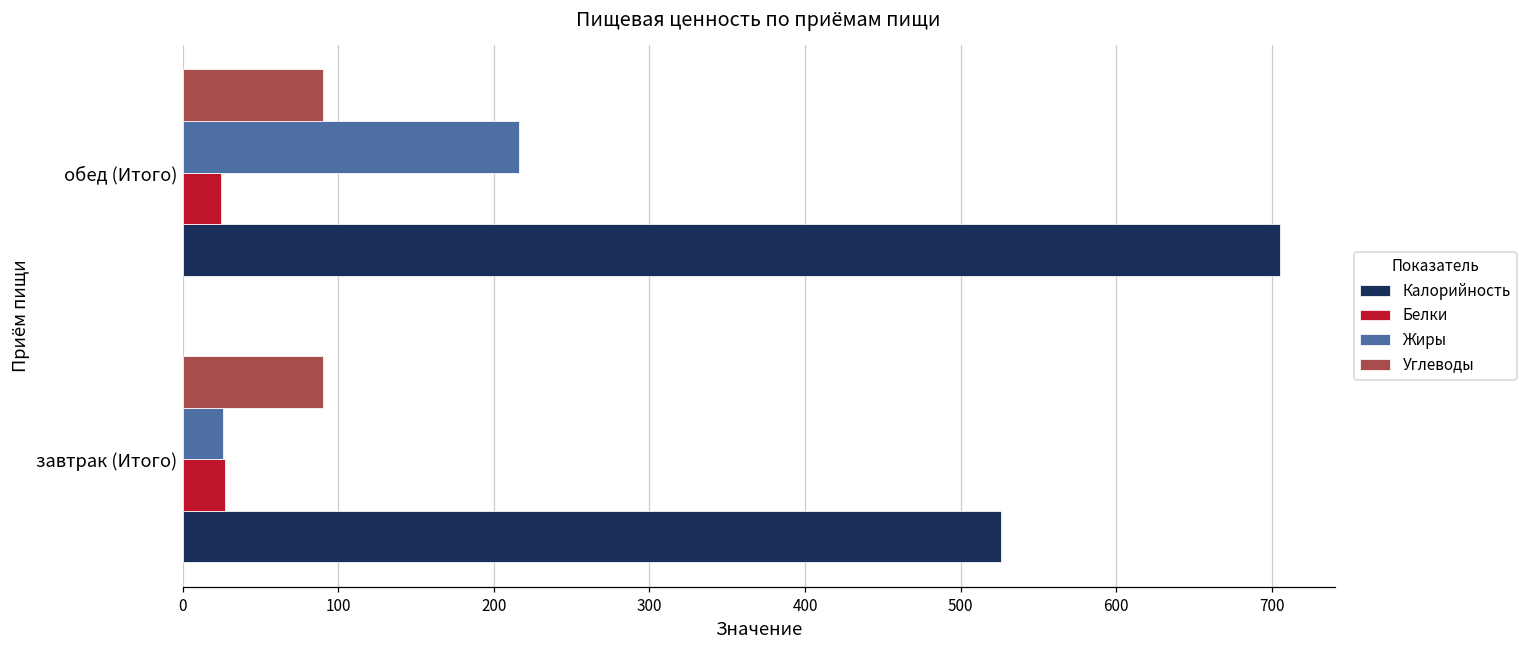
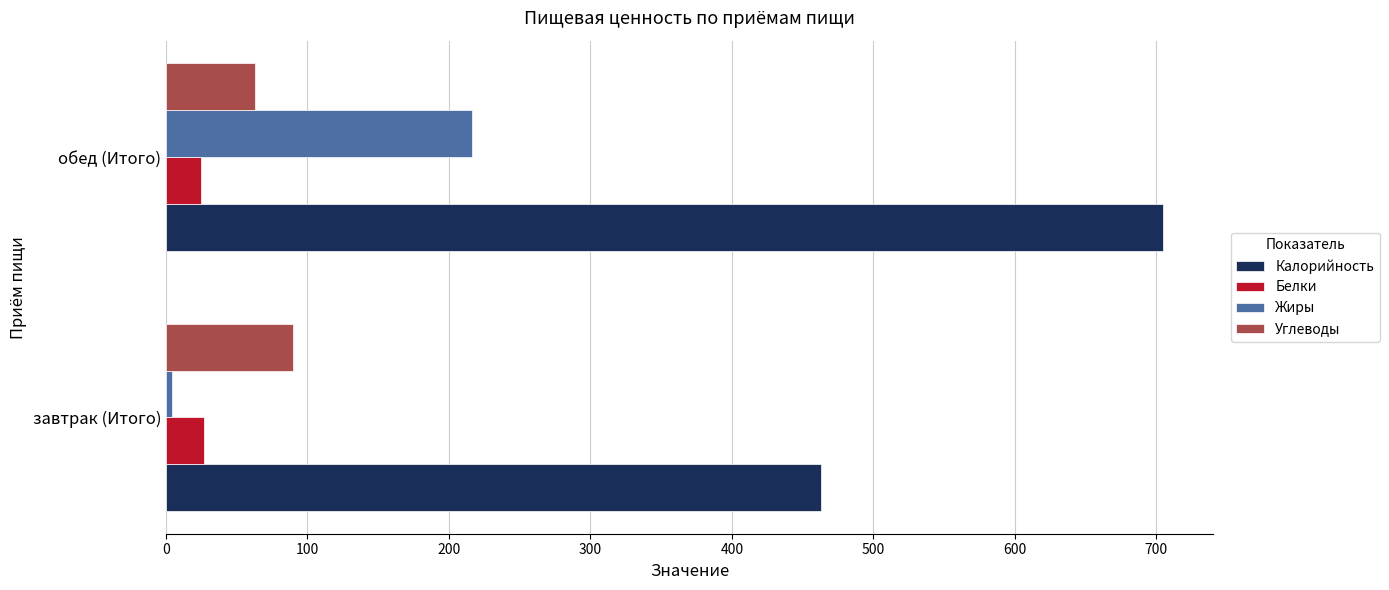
  {
    "Калорийность": {
      "обед (Итого)": 705,
-     "завтрак (Итого)": 526
+     "завтрак (Итого)": 463
    },
    "Белки": {
      "обед (Итого)": 25,
      "завтрак (Итого)": 27
    },
    "Жиры": {
      "обед (Итого)": 216,
-     "завтрак (Итого)": 26
+     "завтрак (Итого)": 4
    },
    "Углеводы": {
-     "обед (Итого)": 90,
+     "обед (Итого)": 63,
      "завтрак (Итого)": 90
    }
  }
